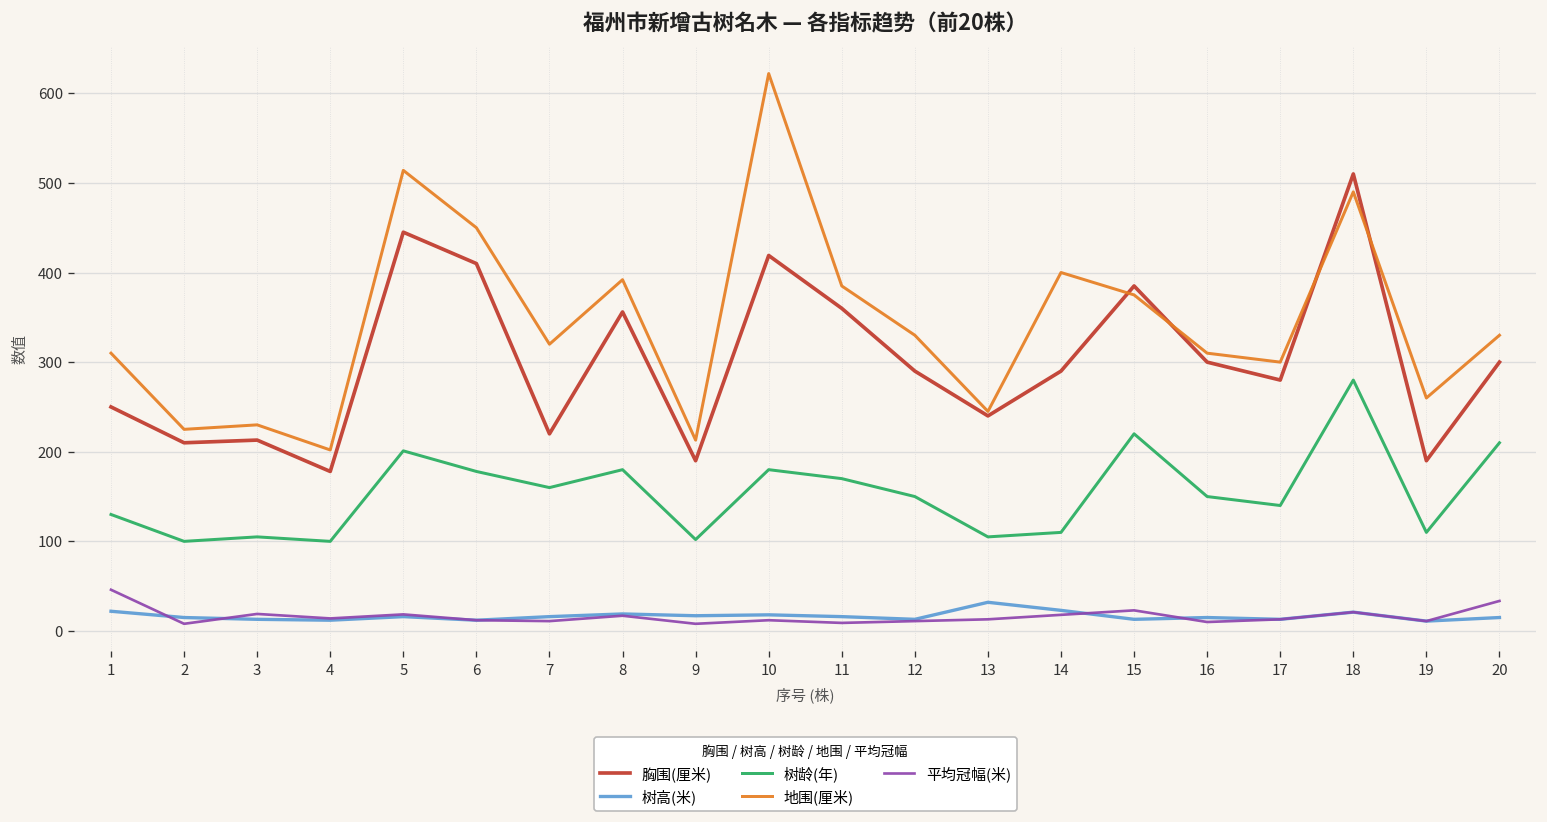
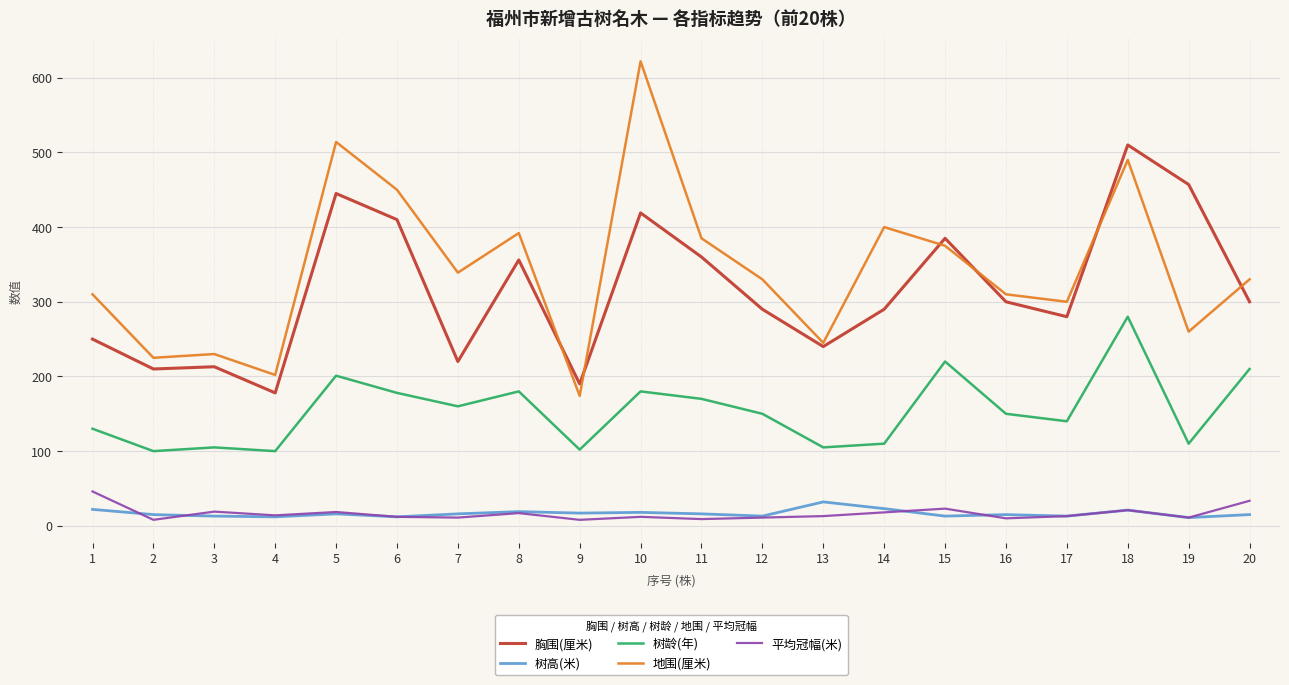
  {
    "胸围(厘米)": {
      "1": 250,
      "2": 210,
      "3": 210,
      "4": 180,
      "5": 450,
      "6": 410,
      "7": 220,
      "8": 360,
      "9": 190,
      "10": 420,
      "11": 360,
      "12": 290,
      "13": 240,
      "14": 290,
      "15": 390,
      "16": 300,
      "17": 280,
      "18": 510,
-     "19": 190,
+     "19": 460,
      "20": 300
    },
    "树高(米)": {
      "1": 20,
      "2": 20,
      "3": 10,
      "7": 20,
      "9": 20,
      "10": 20,
      "11": 20,
      "13": 30,
      "14": 20,
      "15": 10,
      "16": 20,
      "20": 20
    },
    "树龄(年)": {
      "1": 130,
      "2": 100,
      "3": 110,
      "4": 100,
      "5": 200,
      "6": 180,
      "7": 160,
      "8": 180,
      "9": 100,
      "10": 180,
      "11": 170,
      "12": 150,
      "13": 110,
      "14": 110,
      "15": 220,
      "16": 150,
      "17": 140,
      "18": 280,
      "19": 110,
      "20": 210
    },
    "地围(厘米)": {
      "1": 310,
      "2": 230,
      "3": 230,
      "4": 200,
      "5": 510,
      "6": 450,
-     "7": 320,
+     "7": 340,
      "8": 390,
-     "9": 210,
+     "9": 170,
      "10": 620,
      "11": 390,
      "12": 330,
      "13": 250,
      "14": 400,
      "15": 380,
      "16": 310,
      "17": 300,
      "18": 490,
      "19": 260,
      "20": 330
    },
    "平均冠幅(米)": {
      "1": 50,
      "2": 10,
      "3": 20,
      "7": 10,
      "9": 10,
      "10": 10,
      "11": 10,
      "13": 10,
      "14": 20,
      "15": 20,
      "16": 10,
      "20": 30
    }
  }
